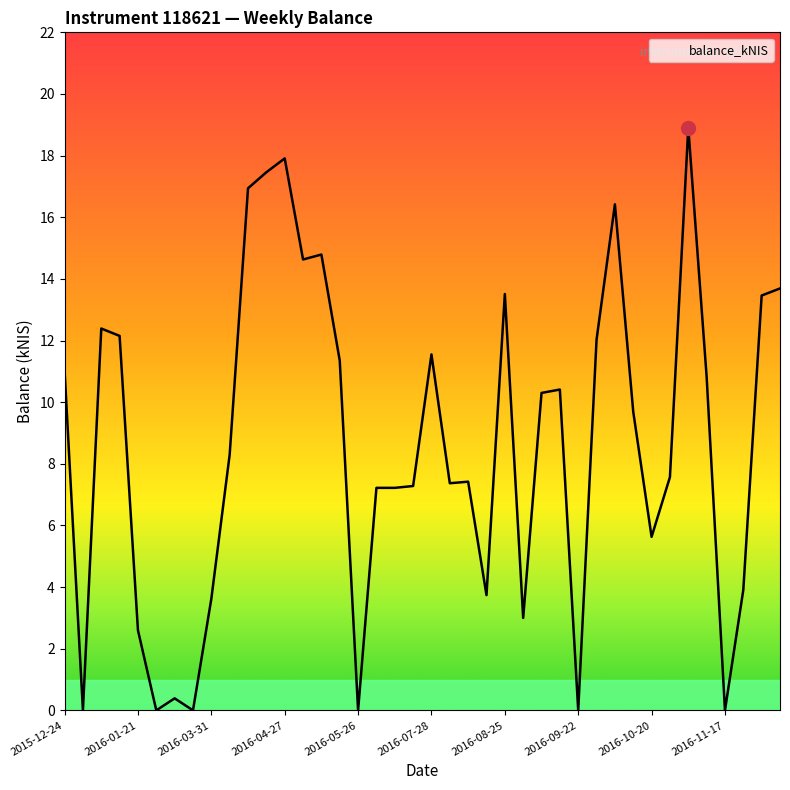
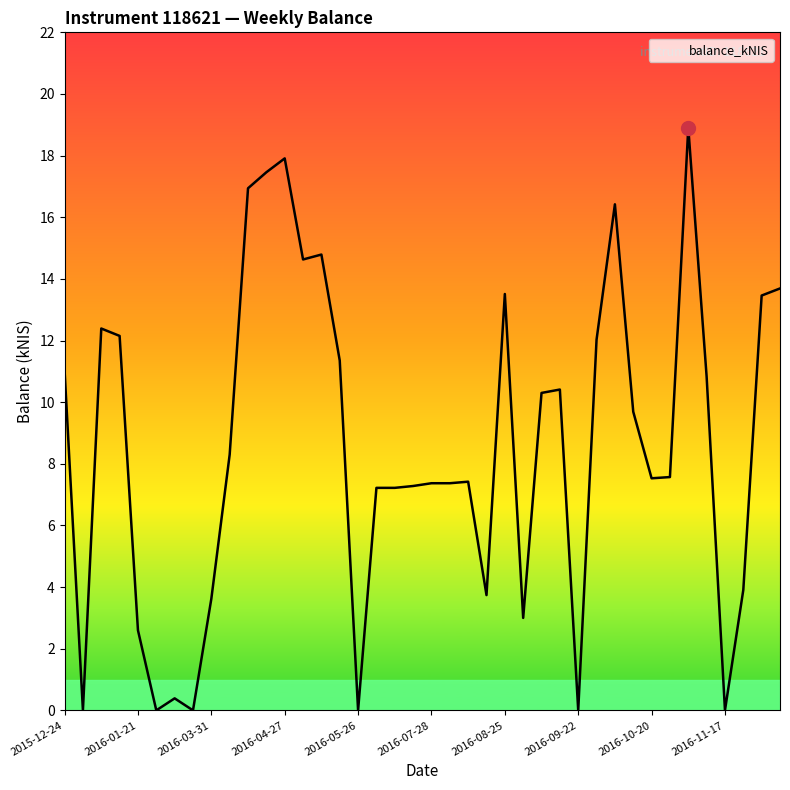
  {
    "balance_kNIS": {
      "2015-12-24": 11.0,
      "2016-01-21": 2.6,
      "2016-03-31": 3.6,
      "2016-04-27": 17.9,
-     "2016-07-28": 11.6,
+     "2016-07-28": 7.4,
      "2016-08-25": 13.5,
-     "2016-10-20": 5.6
+     "2016-10-20": 7.5
    }
  }
